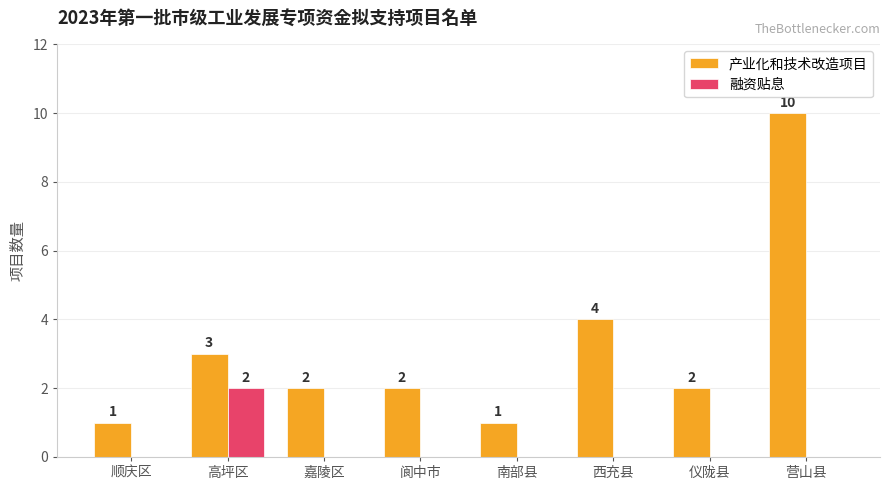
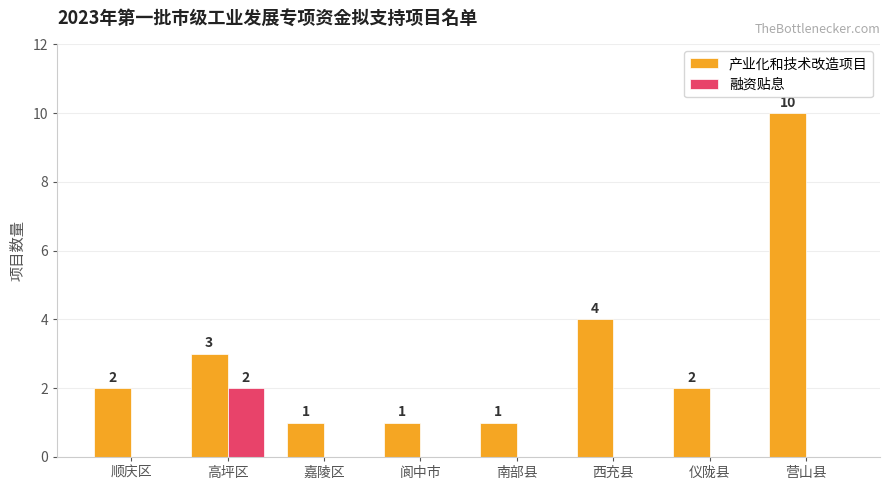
  {
    "产业化和技术改造项目": {
-     "顺庆区": 1,
+     "顺庆区": 2,
      "高坪区": 3,
-     "嘉陵区": 2,
-     "阆中市": 2,
+     "嘉陵区": 1,
+     "阆中市": 1,
      "南部县": 1,
      "西充县": 4,
      "仪陇县": 2
    },
    "融资贴息": {
      "高坪区": 2
    }
  }
